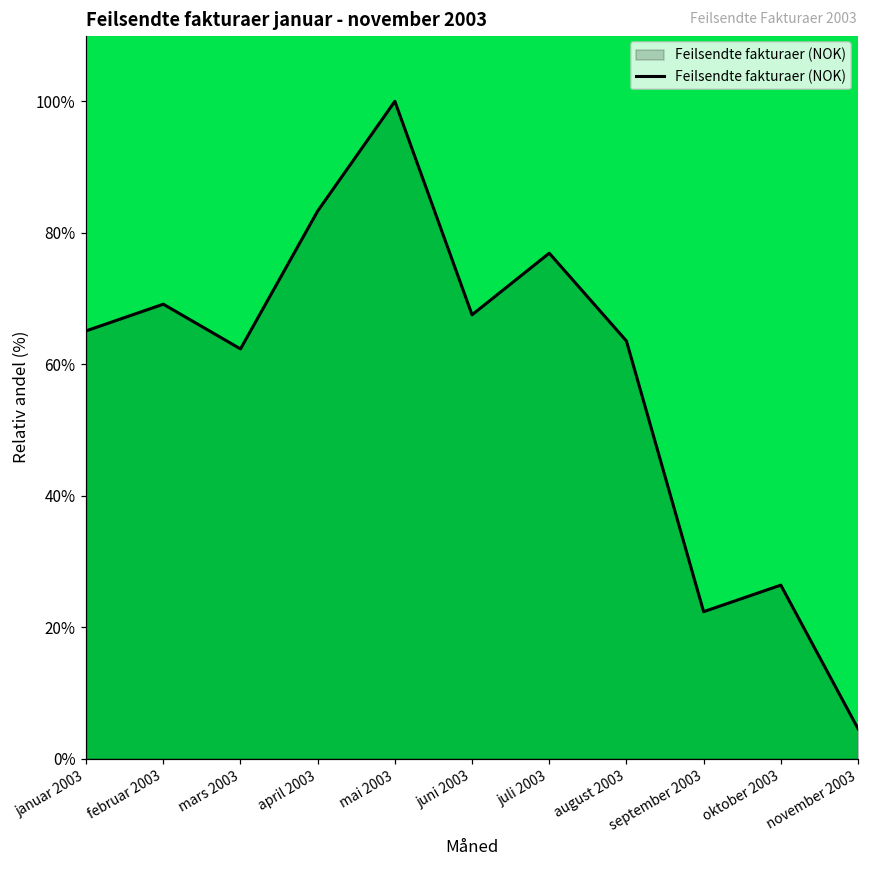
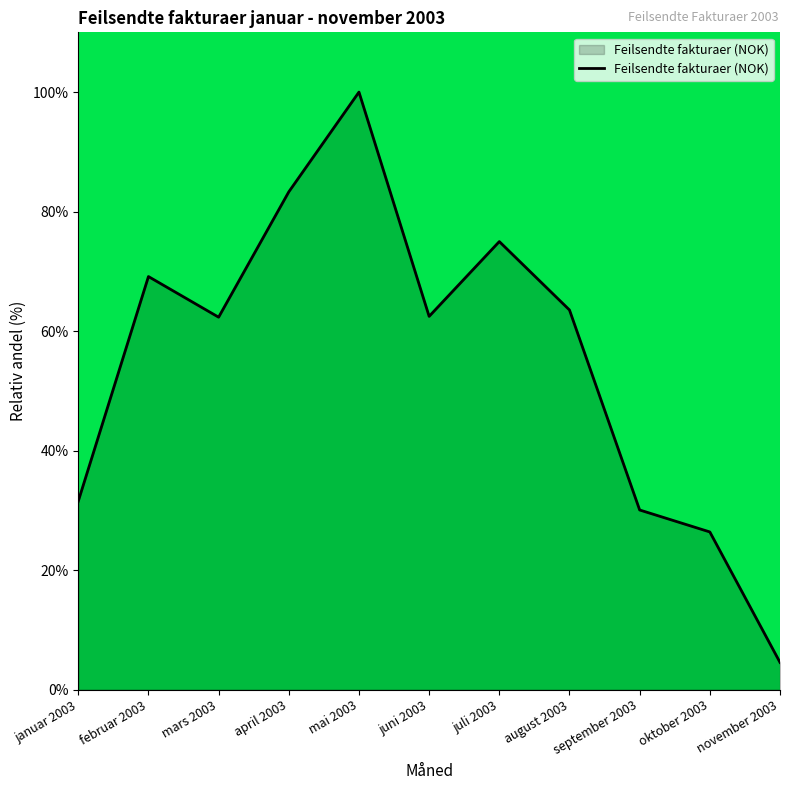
  {
-   "januar 2003": "65%",
+   "januar 2003": "32%",
    "februar 2003": "69%",
    "mars 2003": "62%",
    "april 2003": "83%",
    "mai 2003": "100%",
-   "juni 2003": "68%",
-   "juli 2003": "77%",
+   "juni 2003": "62%",
+   "juli 2003": "75%",
    "august 2003": "64%",
-   "september 2003": "22%",
+   "september 2003": "30%",
    "oktober 2003": "26%",
    "november 2003": "5%"
  }
